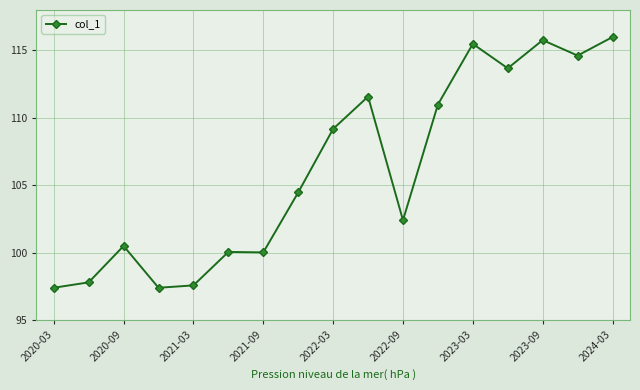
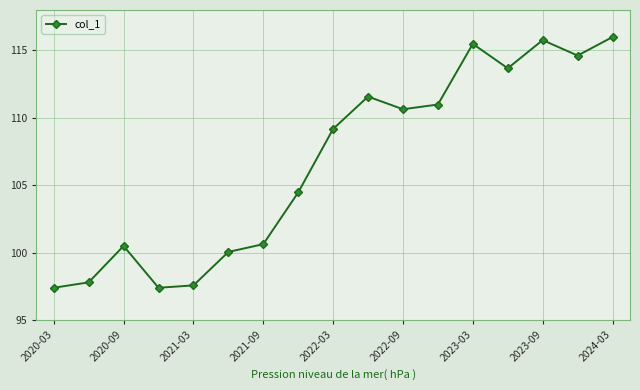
  {
    "2020-03": 97.4,
    "2020-09": 100.5,
    "2021-03": 97.6,
-   "2021-09": 100.0,
+   "2021-09": 100.6,
    "2022-03": 109.2,
-   "2022-09": 102.4,
+   "2022-09": 110.6,
    "2023-03": 115.5,
    "2023-09": 115.8,
    "2024-03": 116.0
  }
